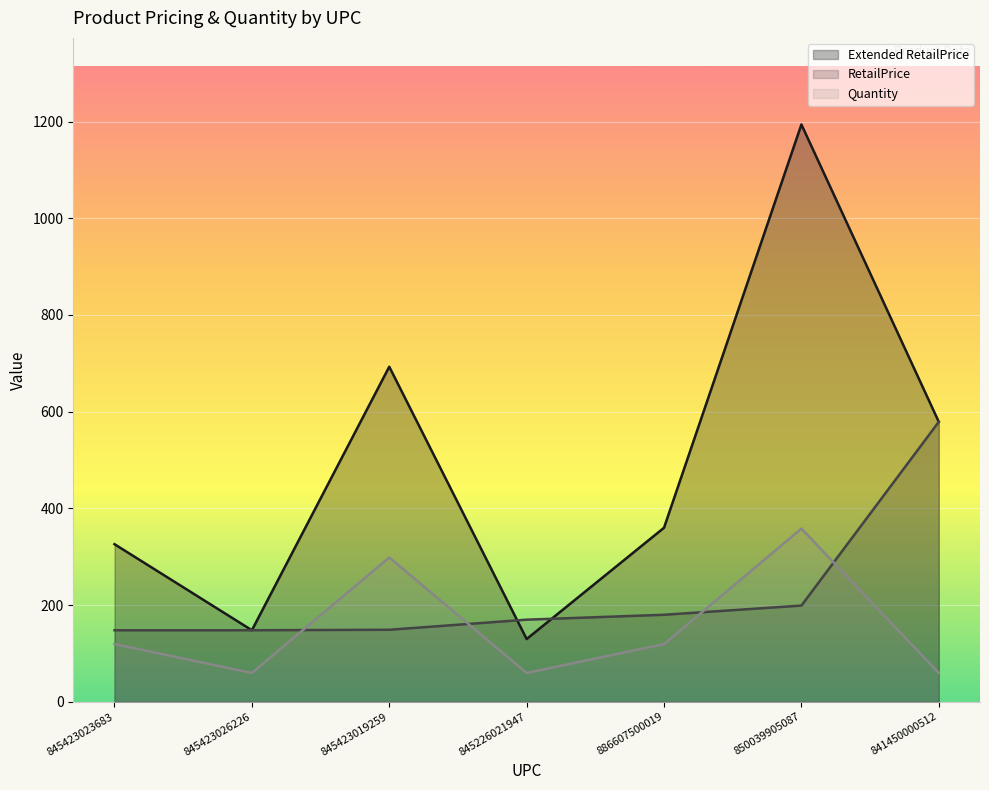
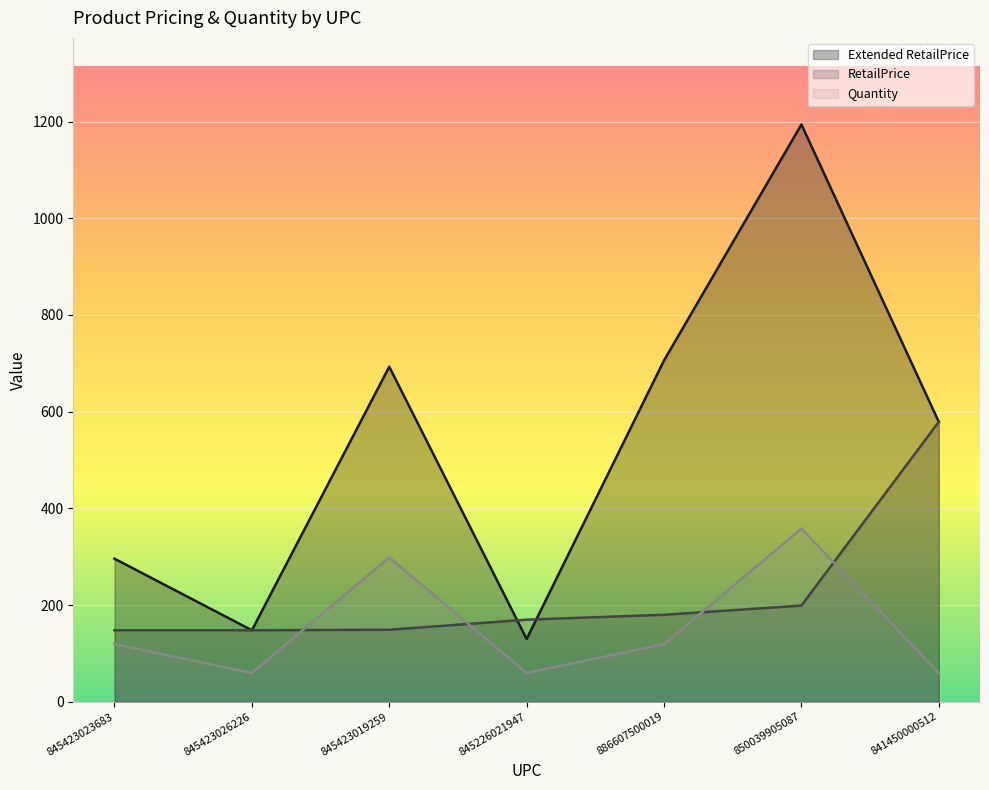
  {
    "Extended RetailPrice": {
-     "845423023683": 330,
+     "845423023683": 300,
      "845423019259": 690,
      "845226021947": 130,
-     "886607500019": 360,
+     "886607500019": 710,
      "850039905087": 1190
    }
  }
